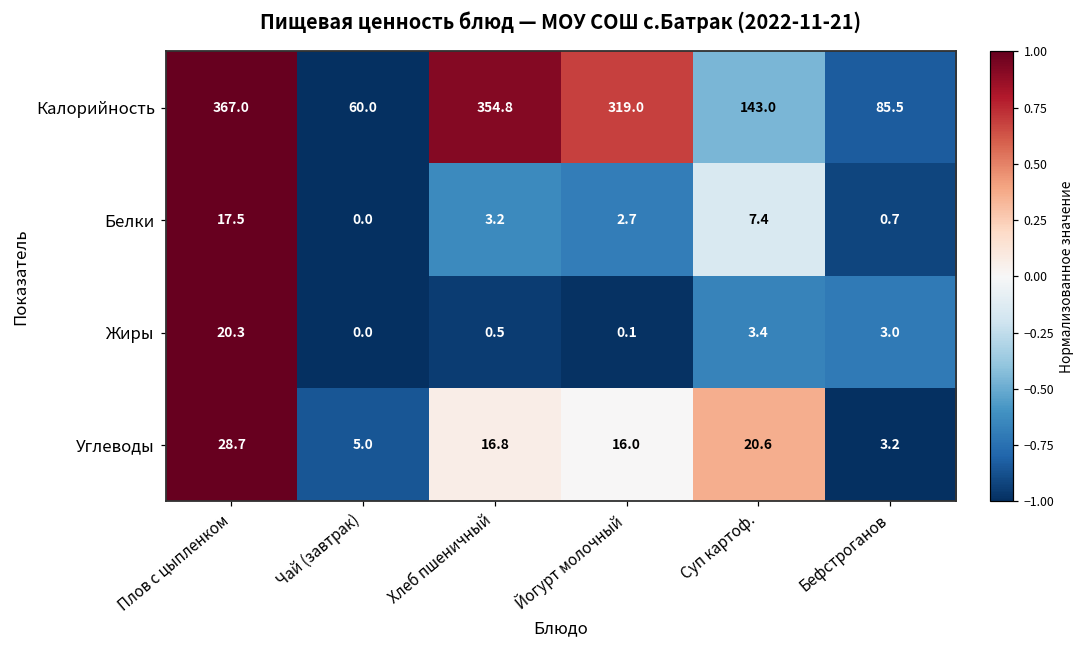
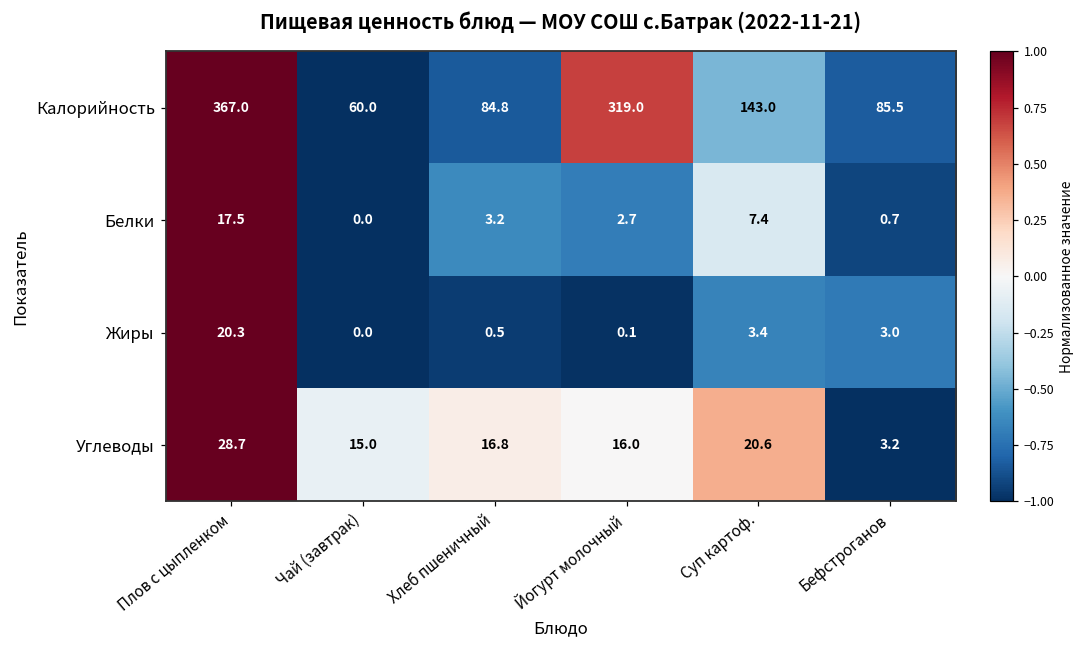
  {
    "Калорийность": {
      "Плов с цыпленком": 367.0,
      "Чай (завтрак)": 60.0,
-     "Хлеб пшеничный": 354.8,
+     "Хлеб пшеничный": 84.8,
      "Йогурт молочный": 319.0,
      "Суп картоф.": 143.0,
      "Бефстроганов": 85.5
    },
    "Белки": {
      "Плов с цыпленком": 17.5,
      "Чай (завтрак)": 0.0,
      "Хлеб пшеничный": 3.2,
      "Йогурт молочный": 2.7,
      "Суп картоф.": 7.4,
      "Бефстроганов": 0.7
    },
    "Жиры": {
      "Плов с цыпленком": 20.3,
      "Чай (завтрак)": 0.0,
      "Хлеб пшеничный": 0.5,
      "Йогурт молочный": 0.1,
      "Суп картоф.": 3.4,
      "Бефстроганов": 3.0
    },
    "Углеводы": {
      "Плов с цыпленком": 28.7,
-     "Чай (завтрак)": 5.0,
+     "Чай (завтрак)": 15.0,
      "Хлеб пшеничный": 16.8,
      "Йогурт молочный": 16.0,
      "Суп картоф.": 20.6,
      "Бефстроганов": 3.2
    }
  }
